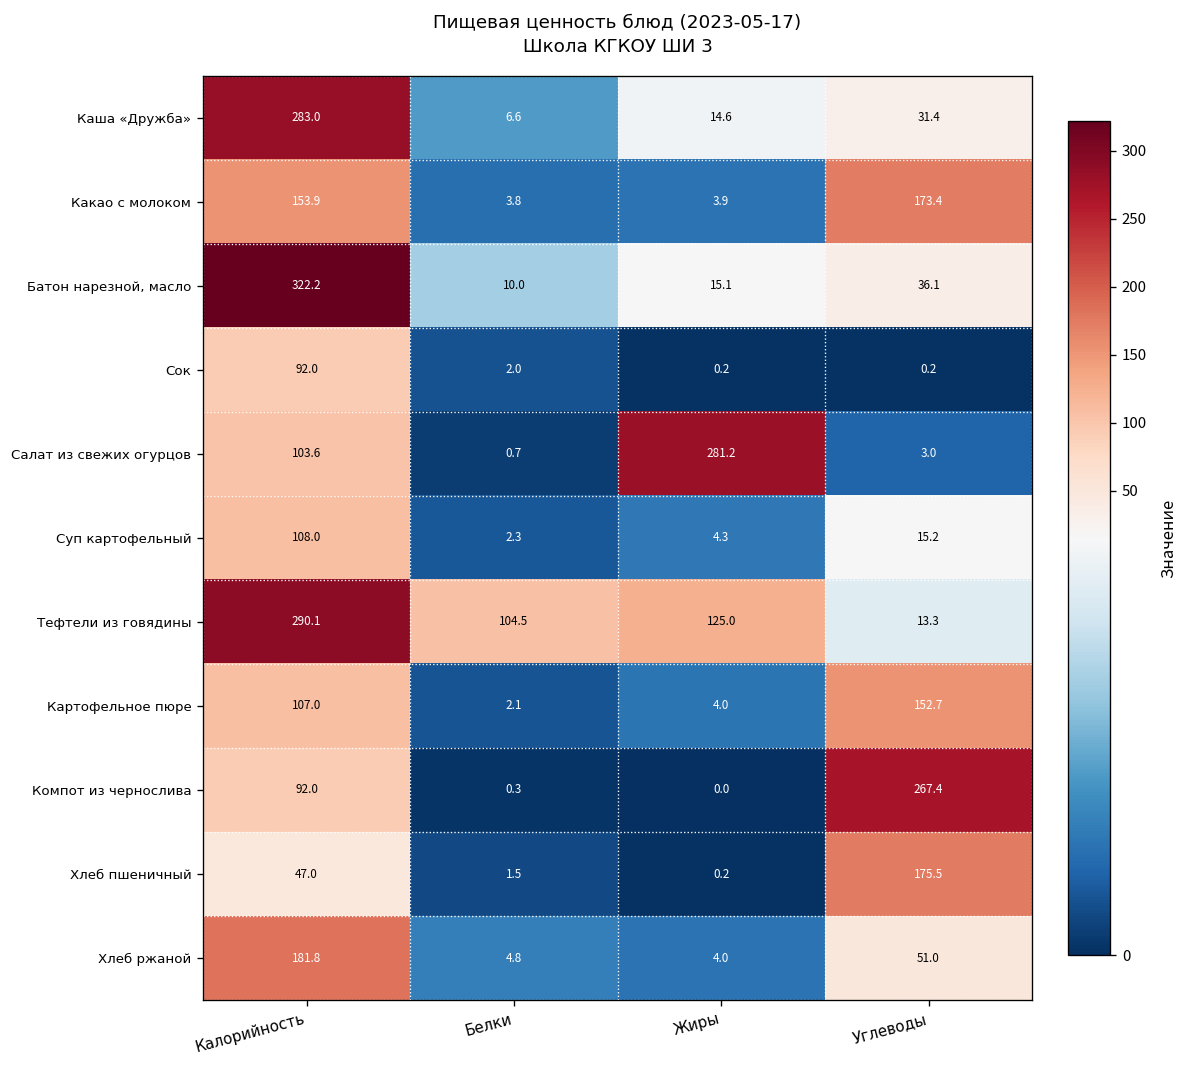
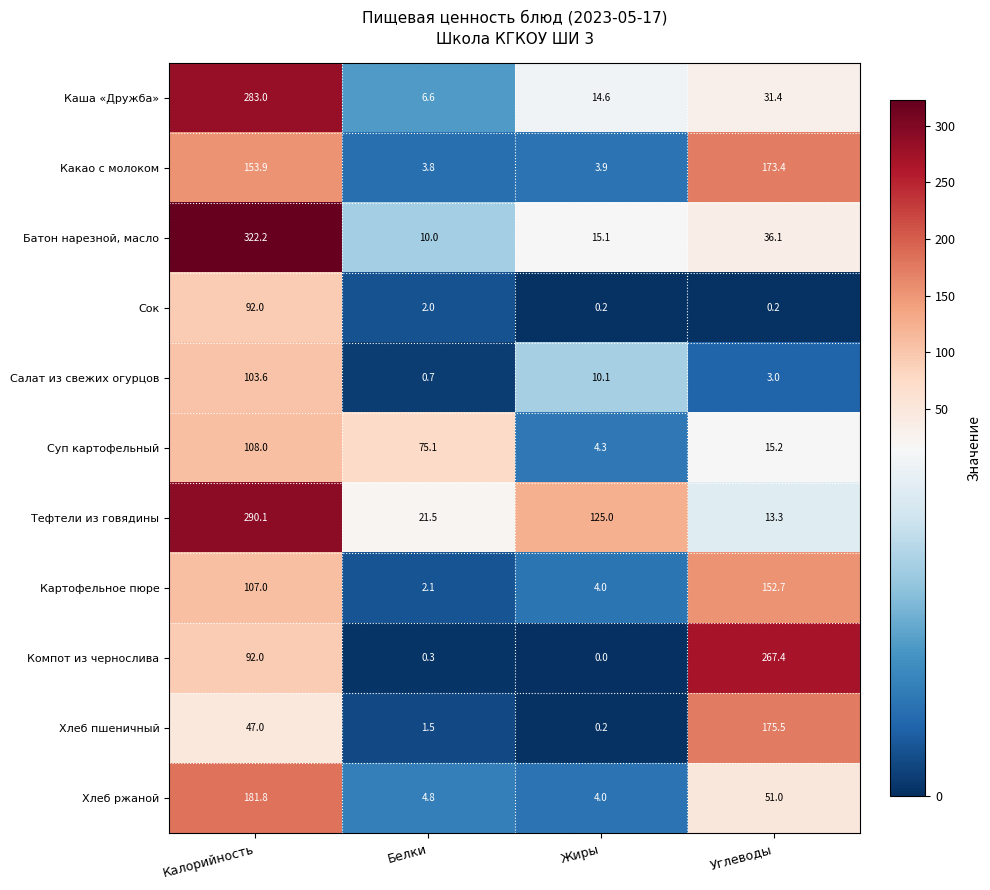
  {
    "Каша «Дружба»": {
      "Калорийность": 283.0,
      "Белки": 6.6,
      "Жиры": 14.6,
      "Углеводы": 31.4
    },
    "Какао с молоком": {
      "Калорийность": 153.9,
      "Белки": 3.8,
      "Жиры": 3.9,
      "Углеводы": 173.4
    },
    "Батон нарезной, масло": {
      "Калорийность": 322.2,
      "Белки": 10.0,
      "Жиры": 15.1,
      "Углеводы": 36.1
    },
    "Сок": {
      "Калорийность": 92.0,
      "Белки": 2.0,
      "Жиры": 0.2,
      "Углеводы": 0.2
    },
    "Салат из свежих огурцов": {
      "Калорийность": 103.6,
      "Белки": 0.7,
-     "Жиры": 281.2,
+     "Жиры": 10.1,
      "Углеводы": 3.0
    },
    "Суп картофельный": {
      "Калорийность": 108.0,
-     "Белки": 2.3,
+     "Белки": 75.1,
      "Жиры": 4.3,
      "Углеводы": 15.2
    },
    "Тефтели из говядины": {
      "Калорийность": 290.1,
-     "Белки": 104.5,
+     "Белки": 21.5,
      "Жиры": 125.0,
      "Углеводы": 13.3
    },
    "Картофельное пюре": {
      "Калорийность": 107.0,
      "Белки": 2.1,
      "Жиры": 4.0,
      "Углеводы": 152.7
    },
    "Компот из чернослива": {
      "Калорийность": 92.0,
      "Белки": 0.3,
      "Жиры": 0.0,
      "Углеводы": 267.4
    },
    "Хлеб пшеничный": {
      "Калорийность": 47.0,
      "Белки": 1.5,
      "Жиры": 0.2,
      "Углеводы": 175.5
    },
    "Хлеб ржаной": {
      "Калорийность": 181.8,
      "Белки": 4.8,
      "Жиры": 4.0,
      "Углеводы": 51.0
    }
  }
